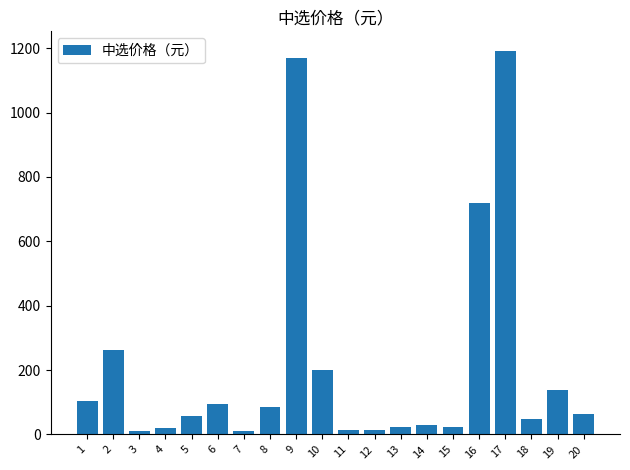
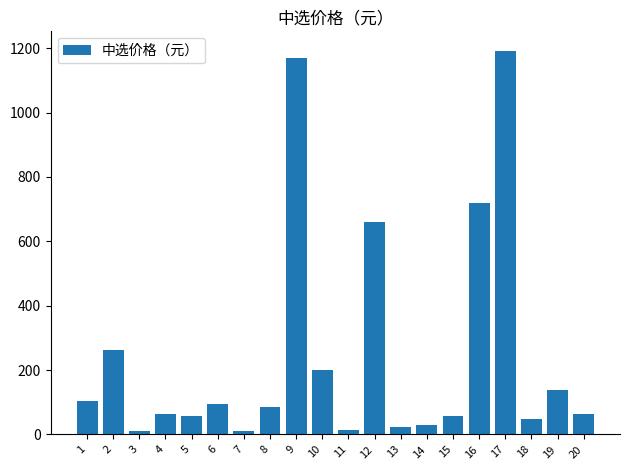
  {
    "1": 110,
    "2": 260,
    "3": 10,
-   "4": 20,
+   "4": 60,
    "5": 60,
    "6": 100,
    "7": 10,
    "8": 80,
    "9": 1170,
    "10": 200,
    "11": 10,
-   "12": 20,
+   "12": 660,
    "13": 20,
    "14": 30,
-   "15": 20,
+   "15": 60,
    "16": 720,
    "17": 1190,
    "18": 50,
    "19": 140,
    "20": 60
  }
